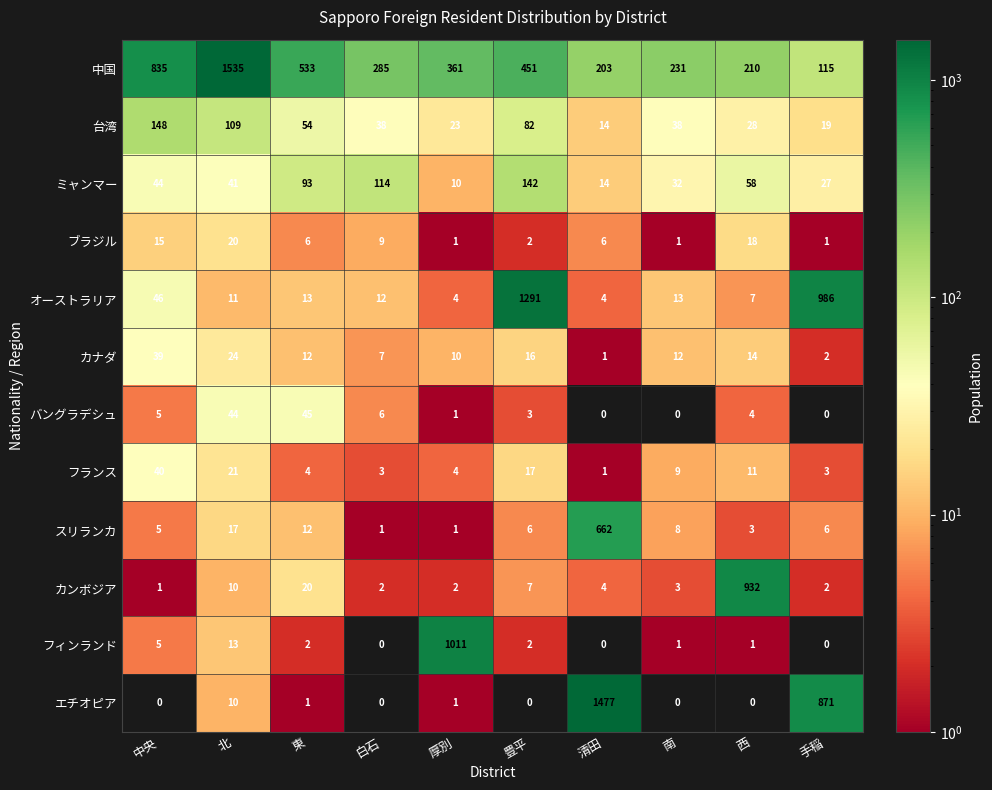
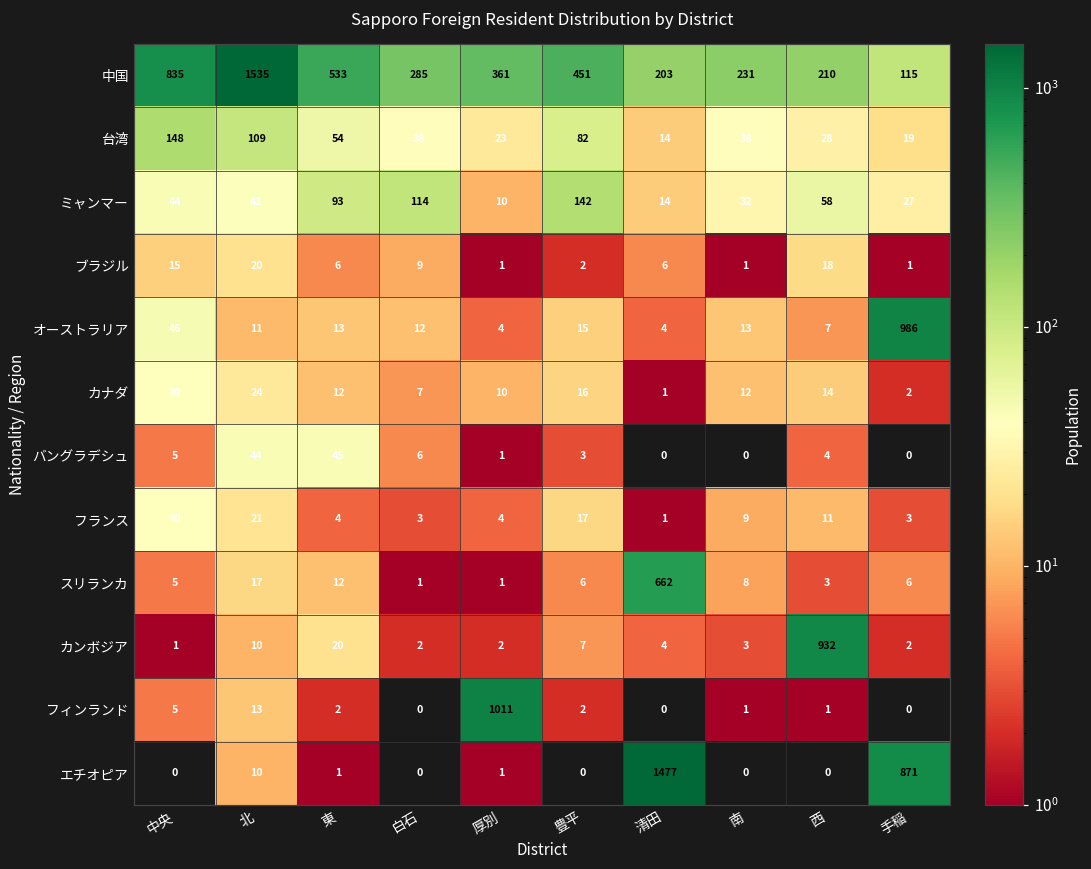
  {
    "中国": {
      "中央": 835,
      "北": 1535,
      "東": 533,
      "白石": 285,
      "厚別": 361,
      "豊平": 451,
      "清田": 203,
      "南": 231,
      "西": 210,
      "手稲": 115
    },
    "台湾": {
      "中央": 148,
      "北": 109,
      "東": 54,
      "白石": 38,
      "厚別": 23,
      "豊平": 82,
      "清田": 14,
      "南": 38,
      "西": 28,
      "手稲": 19
    },
    "ミャンマー": {
      "中央": 44,
      "北": 41,
      "東": 93,
      "白石": 114,
      "厚別": 10,
      "豊平": 142,
      "清田": 14,
      "南": 32,
      "西": 58,
      "手稲": 27
    },
    "ブラジル": {
      "中央": 15,
      "北": 20,
      "東": 6,
      "白石": 9,
      "厚別": 1,
      "豊平": 2,
      "清田": 6,
      "南": 1,
      "西": 18,
      "手稲": 1
    },
    "オーストラリア": {
      "中央": 46,
      "北": 11,
      "東": 13,
      "白石": 12,
      "厚別": 4,
-     "豊平": 1291,
+     "豊平": 15,
      "清田": 4,
      "南": 13,
      "西": 7,
      "手稲": 986
    },
    "カナダ": {
      "中央": 39,
      "北": 24,
      "東": 12,
      "白石": 7,
      "厚別": 10,
      "豊平": 16,
      "清田": 1,
      "南": 12,
      "西": 14,
      "手稲": 2
    },
    "バングラデシュ": {
      "中央": 5,
      "北": 44,
      "東": 45,
      "白石": 6,
      "厚別": 1,
      "豊平": 3,
      "清田": 0,
      "南": 0,
      "西": 4,
      "手稲": 0
    },
    "フランス": {
      "中央": 40,
      "北": 21,
      "東": 4,
      "白石": 3,
      "厚別": 4,
      "豊平": 17,
      "清田": 1,
      "南": 9,
      "西": 11,
      "手稲": 3
    },
    "スリランカ": {
      "中央": 5,
      "北": 17,
      "東": 12,
      "白石": 1,
      "厚別": 1,
      "豊平": 6,
      "清田": 662,
      "南": 8,
      "西": 3,
      "手稲": 6
    },
    "カンボジア": {
      "中央": 1,
      "北": 10,
      "東": 20,
      "白石": 2,
      "厚別": 2,
      "豊平": 7,
      "清田": 4,
      "南": 3,
      "西": 932,
      "手稲": 2
    },
    "フィンランド": {
      "中央": 5,
      "北": 13,
      "東": 2,
      "白石": 0,
      "厚別": 1011,
      "豊平": 2,
      "清田": 0,
      "南": 1,
      "西": 1,
      "手稲": 0
    },
    "エチオピア": {
      "中央": 0,
      "北": 10,
      "東": 1,
      "白石": 0,
      "厚別": 1,
      "豊平": 0,
      "清田": 1477,
      "南": 0,
      "西": 0,
      "手稲": 871
    }
  }
